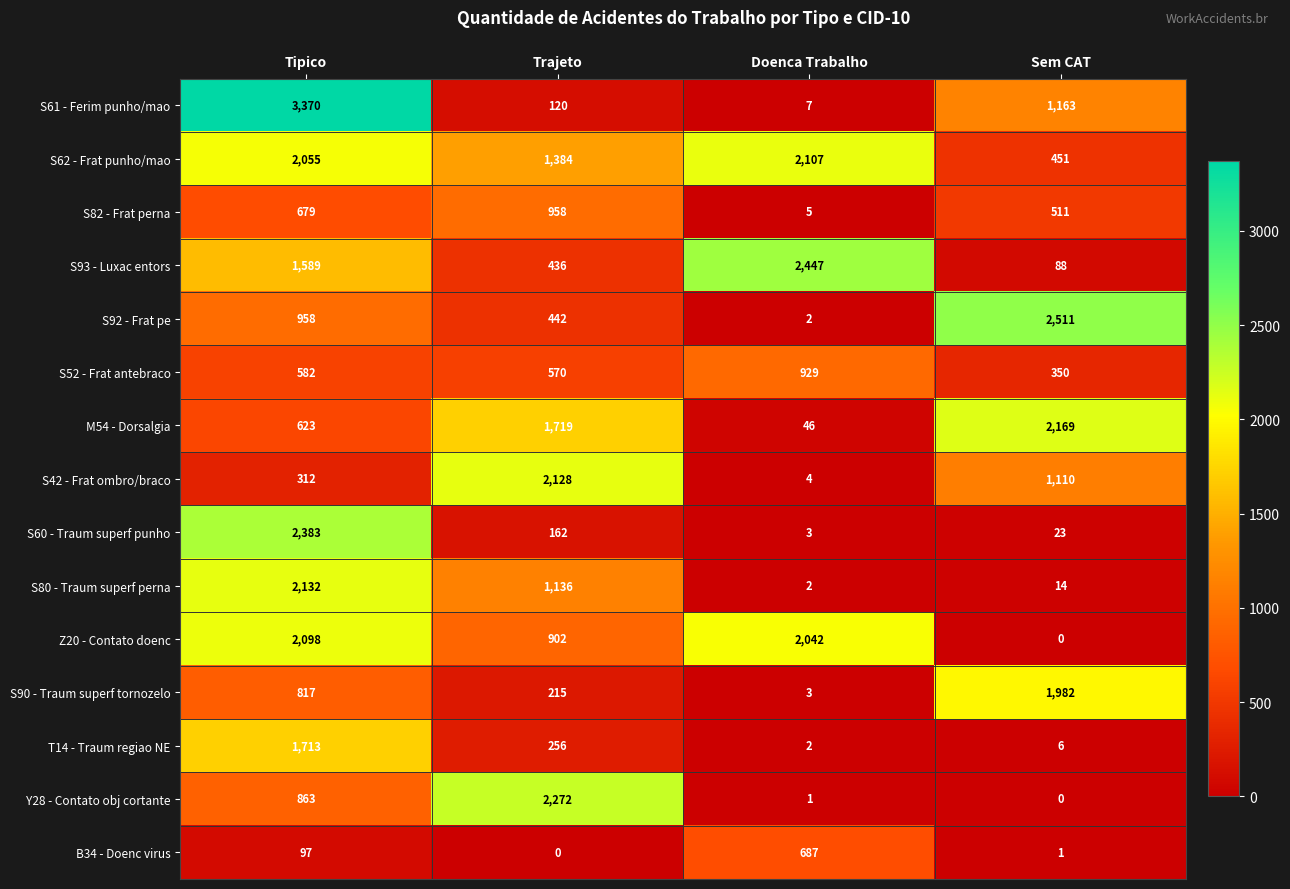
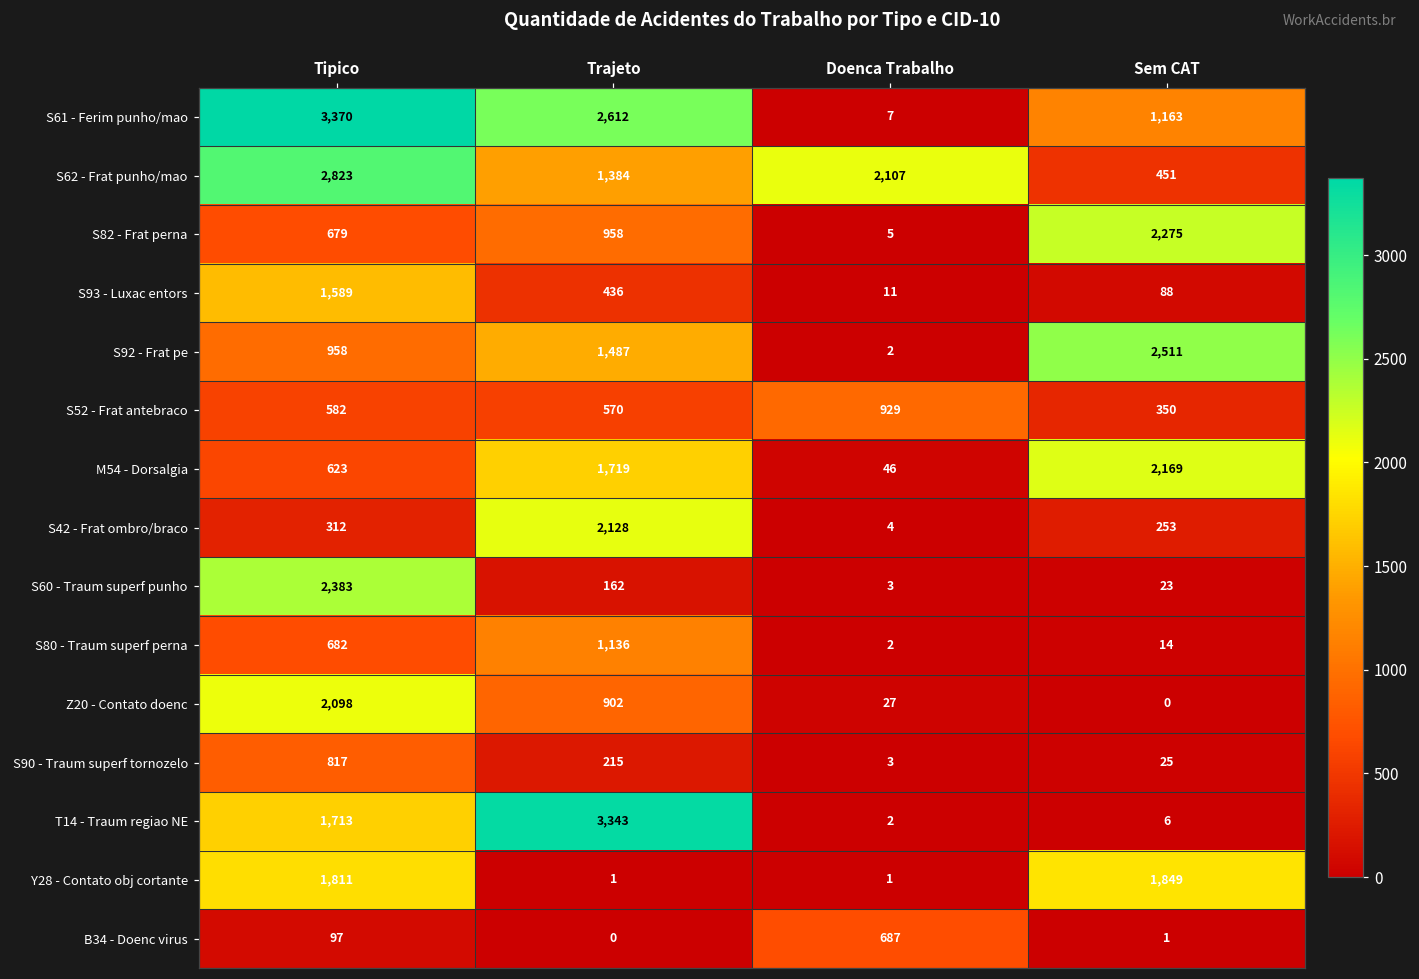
  {
    "S61 - Ferim punho/mao": {
      "Tipico": "3,370",
-     "Trajeto": "120",
+     "Trajeto": "2,612",
      "Doenca Trabalho": "7",
      "Sem CAT": "1,163"
    },
    "S62 - Frat punho/mao": {
-     "Tipico": "2,055",
+     "Tipico": "2,823",
      "Trajeto": "1,384",
      "Doenca Trabalho": "2,107",
      "Sem CAT": "451"
    },
    "S82 - Frat perna": {
      "Tipico": "679",
      "Trajeto": "958",
      "Doenca Trabalho": "5",
-     "Sem CAT": "511"
+     "Sem CAT": "2,275"
    },
    "S93 - Luxac entors": {
      "Tipico": "1,589",
      "Trajeto": "436",
-     "Doenca Trabalho": "2,447",
+     "Doenca Trabalho": "11",
      "Sem CAT": "88"
    },
    "S92 - Frat pe": {
      "Tipico": "958",
-     "Trajeto": "442",
+     "Trajeto": "1,487",
      "Doenca Trabalho": "2",
      "Sem CAT": "2,511"
    },
    "S52 - Frat antebraco": {
      "Tipico": "582",
      "Trajeto": "570",
      "Doenca Trabalho": "929",
      "Sem CAT": "350"
    },
    "M54 - Dorsalgia": {
      "Tipico": "623",
      "Trajeto": "1,719",
      "Doenca Trabalho": "46",
      "Sem CAT": "2,169"
    },
    "S42 - Frat ombro/braco": {
      "Tipico": "312",
      "Trajeto": "2,128",
      "Doenca Trabalho": "4",
-     "Sem CAT": "1,110"
+     "Sem CAT": "253"
    },
    "S60 - Traum superf punho": {
      "Tipico": "2,383",
      "Trajeto": "162",
      "Doenca Trabalho": "3",
      "Sem CAT": "23"
    },
    "S80 - Traum superf perna": {
-     "Tipico": "2,132",
+     "Tipico": "682",
      "Trajeto": "1,136",
      "Doenca Trabalho": "2",
      "Sem CAT": "14"
    },
    "Z20 - Contato doenc": {
      "Tipico": "2,098",
      "Trajeto": "902",
-     "Doenca Trabalho": "2,042",
+     "Doenca Trabalho": "27",
      "Sem CAT": "0"
    },
    "S90 - Traum superf tornozelo": {
      "Tipico": "817",
      "Trajeto": "215",
      "Doenca Trabalho": "3",
-     "Sem CAT": "1,982"
+     "Sem CAT": "25"
    },
    "T14 - Traum regiao NE": {
      "Tipico": "1,713",
-     "Trajeto": "256",
+     "Trajeto": "3,343",
      "Doenca Trabalho": "2",
      "Sem CAT": "6"
    },
    "Y28 - Contato obj cortante": {
-     "Tipico": "863",
-     "Trajeto": "2,272",
+     "Tipico": "1,811",
+     "Trajeto": "1",
      "Doenca Trabalho": "1",
-     "Sem CAT": "0"
+     "Sem CAT": "1,849"
    },
    "B34 - Doenc virus": {
      "Tipico": "97",
      "Trajeto": "0",
      "Doenca Trabalho": "687",
      "Sem CAT": "1"
    }
  }
